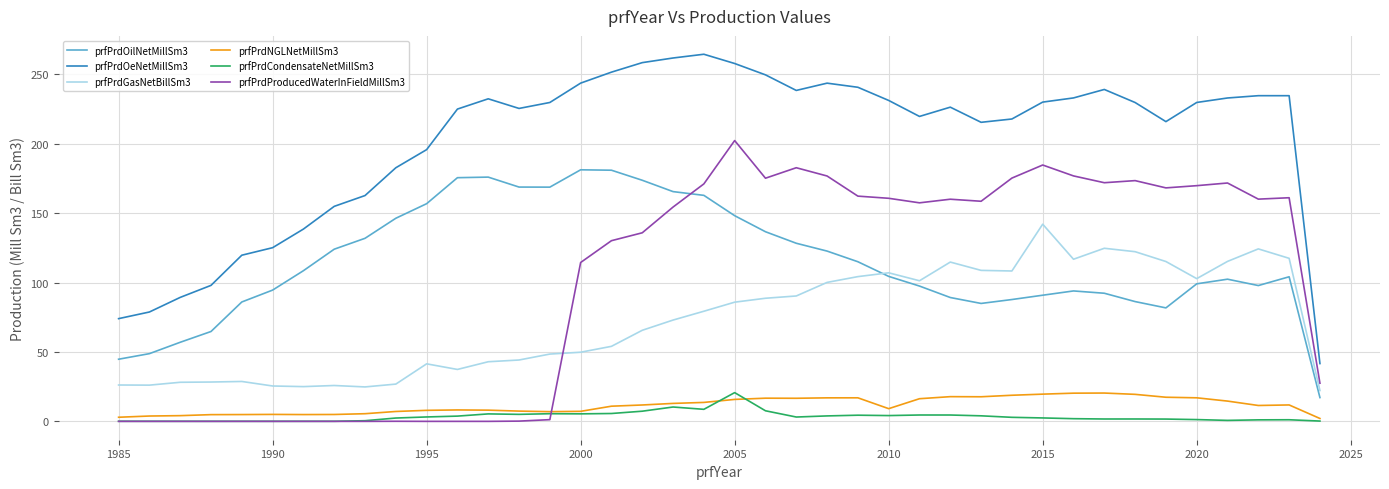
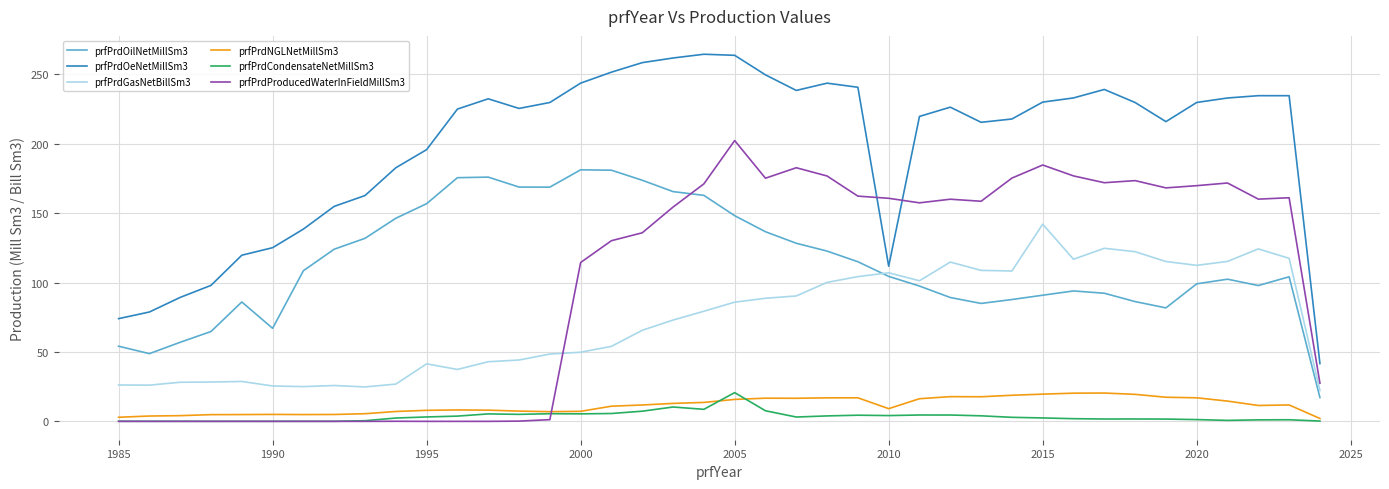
  {
    "prfPrdOilNetMillSm3": {
-     "1985": 45,
-     "1990": 95,
+     "1985": 54,
+     "1990": 67,
      "1995": 157,
      "2000": 181,
      "2005": 148,
      "2010": 104,
      "2015": 91,
      "2020": 99
    },
    "prfPrdOeNetMillSm3": {
      "1985": 74,
      "1990": 125,
      "1995": 196,
      "2000": 244,
-     "2005": 258,
-     "2010": 231,
+     "2005": 264,
+     "2010": 112,
      "2015": 230,
      "2020": 230
    },
    "prfPrdGasNetBillSm3": {
      "1985": 26,
      "1990": 25,
      "1995": 41,
      "2000": 50,
      "2005": 86,
      "2010": 107,
      "2015": 142,
-     "2020": 103
+     "2020": 112
    },
    "prfPrdNGLNetMillSm3": {
      "1985": 3,
      "1990": 5,
      "1995": 8,
      "2000": 7,
      "2005": 16,
      "2010": 9,
      "2015": 20,
      "2020": 17
    },
    "prfPrdCondensateNetMillSm3": {
      "1995": 3,
      "2000": 5,
      "2005": 21,
      "2010": 4,
      "2015": 2,
      "2020": 1
    },
    "prfPrdProducedWaterInFieldMillSm3": {
      "1995": 0,
      "2000": 114,
      "2005": 202,
      "2010": 161,
      "2015": 185,
      "2020": 170
    }
  }
